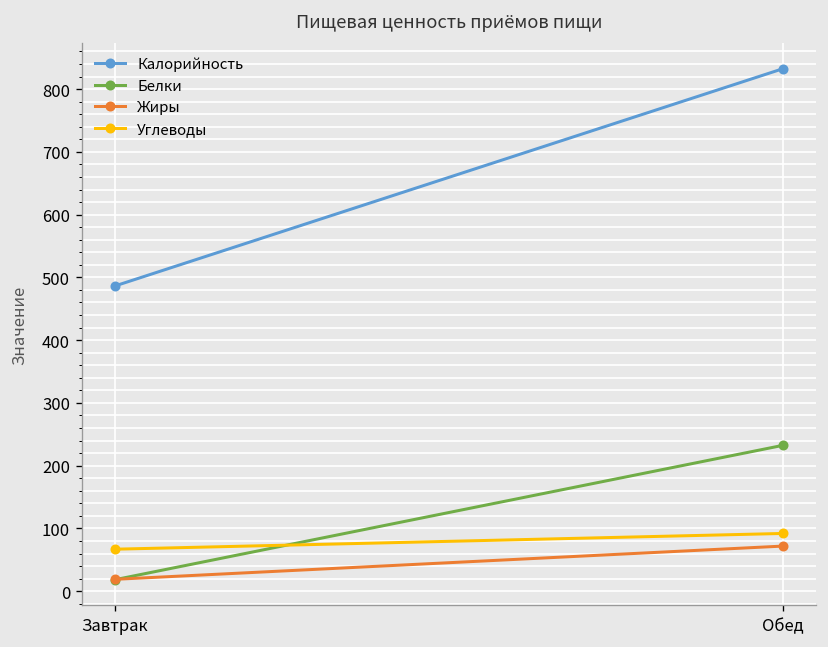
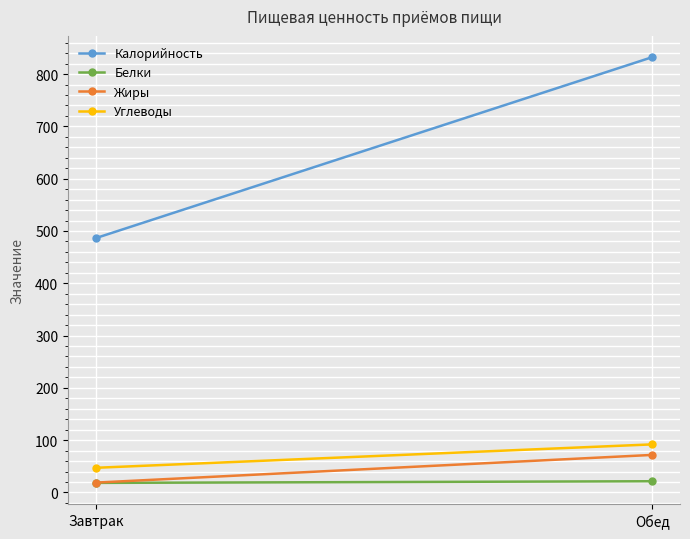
  {
    "Калорийность": {
      "Завтрак": 490,
      "Обед": 830
    },
    "Белки": {
-     "Обед": 230
+     "Обед": 20
    },
    "Жиры": {
      "Обед": 70
    },
    "Углеводы": {
-     "Завтрак": 70,
+     "Завтрак": 50,
      "Обед": 90
    }
  }
